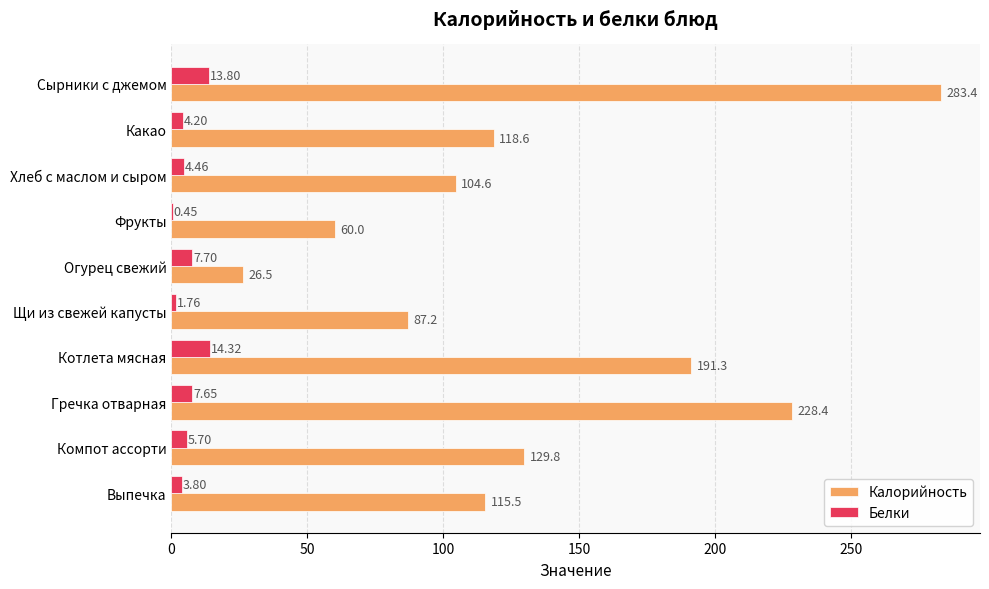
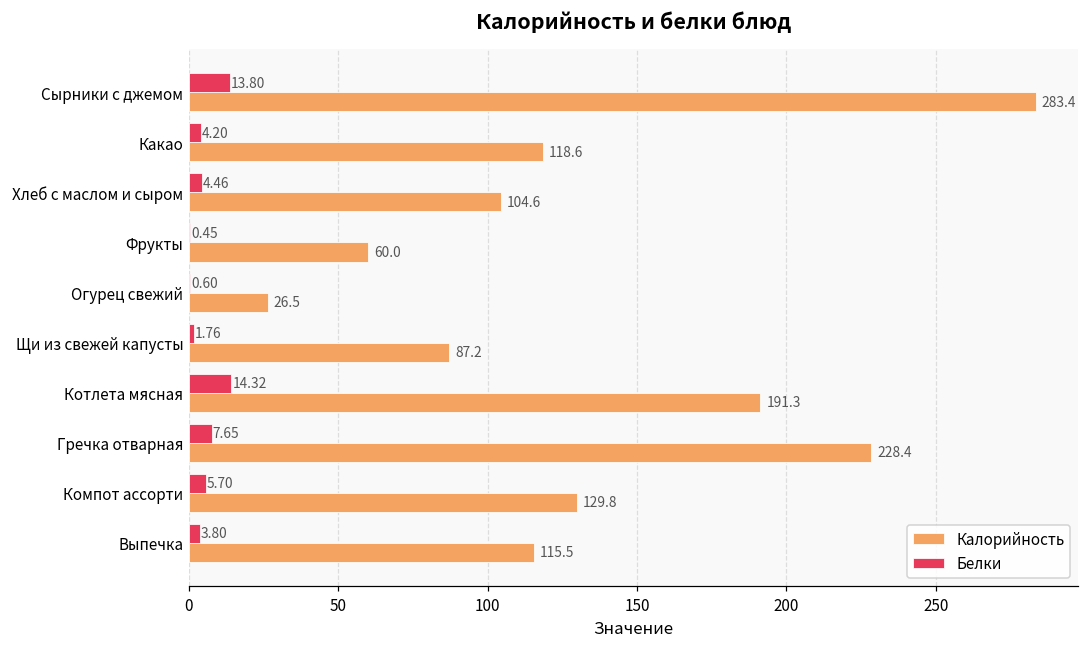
  {
    "Калорийность": {
      "Сырники с джемом": 283.4,
      "Какао": 118.6,
      "Хлеб с маслом и сыром": 104.6,
      "Фрукты": 60.0,
      "Огурец свежий": 26.5,
      "Щи из свежей капусты": 87.2,
      "Котлета мясная": 191.3,
      "Гречка отварная": 228.4,
      "Компот ассорти": 129.8,
      "Выпечка": 115.5
    },
    "Белки": {
      "Сырники с джемом": 13.80,
      "Какао": 4.20,
      "Хлеб с маслом и сыром": 4.46,
      "Фрукты": 0.45,
-     "Огурец свежий": 7.70,
+     "Огурец свежий": 0.60,
      "Щи из свежей капусты": 1.76,
      "Котлета мясная": 14.32,
      "Гречка отварная": 7.65,
      "Компот ассорти": 5.70,
      "Выпечка": 3.80
    }
  }
